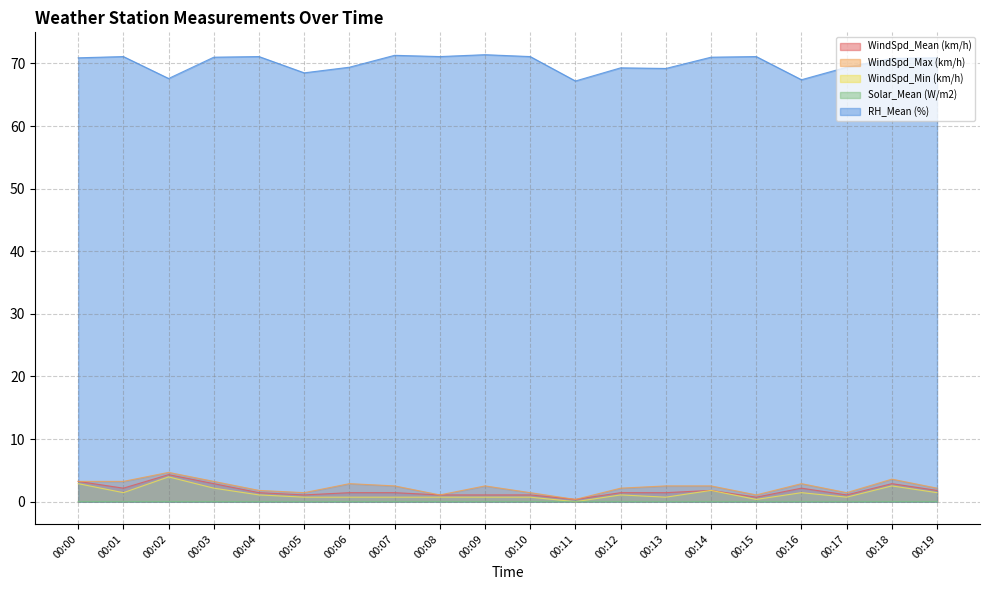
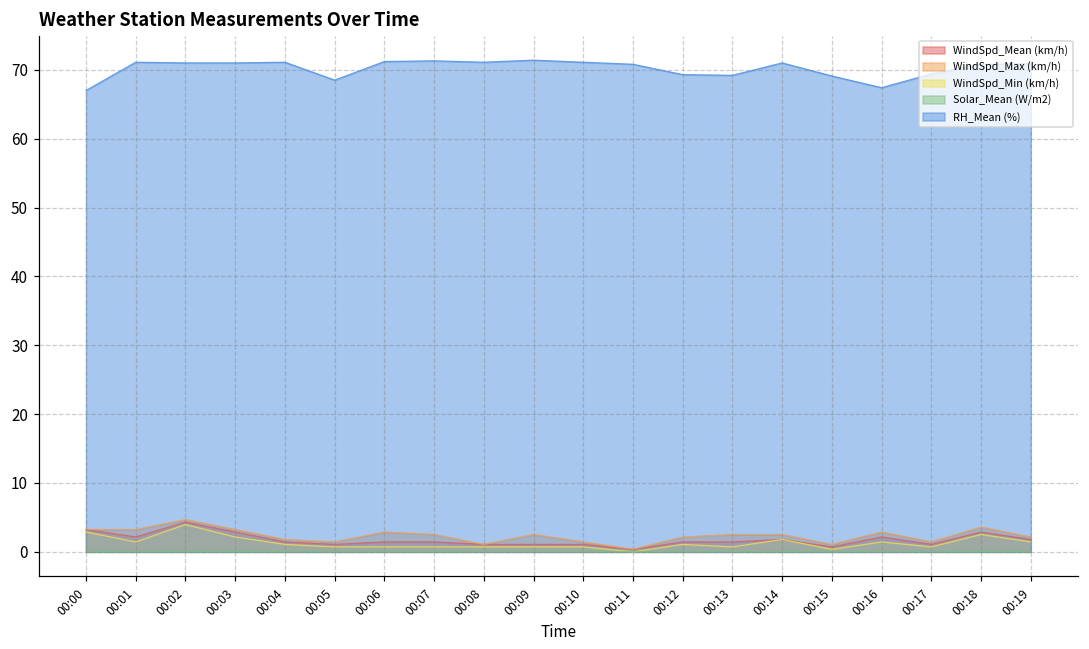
  {
    "Solar_Mean (W/m2)": {
      "00:00": 0,
      "00:01": 0,
      "00:02": 0,
      "00:03": 0,
      "00:04": 0,
      "00:05": 0,
      "00:06": 0,
      "00:07": 0,
      "00:08": 0,
      "00:09": 0,
      "00:10": 0,
      "00:12": 0,
      "00:13": 0,
      "00:14": 0,
      "00:16": 0,
      "00:17": 0,
      "00:18": 0,
      "00:19": 0
    },
    "RH_Mean (%)": {
-     "00:00": 71,
+     "00:00": 67,
      "00:01": 71,
-     "00:02": 68,
+     "00:02": 71,
      "00:03": 71,
      "00:04": 71,
      "00:05": 69,
-     "00:06": 69,
+     "00:06": 71,
      "00:07": 71,
      "00:08": 71,
      "00:09": 71,
      "00:10": 71,
-     "00:11": 67,
+     "00:11": 71,
      "00:12": 69,
      "00:13": 69,
      "00:14": 71,
-     "00:15": 71,
+     "00:15": 69,
      "00:16": 67
    }
  }
